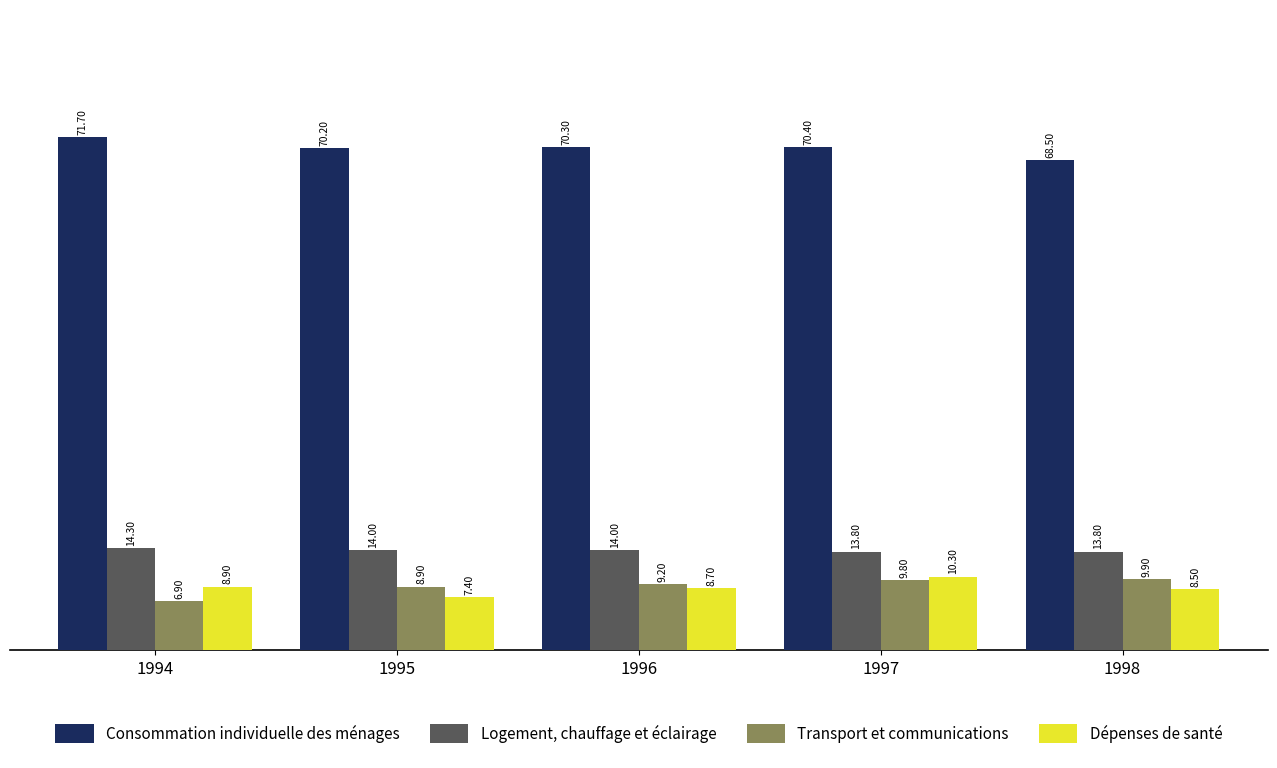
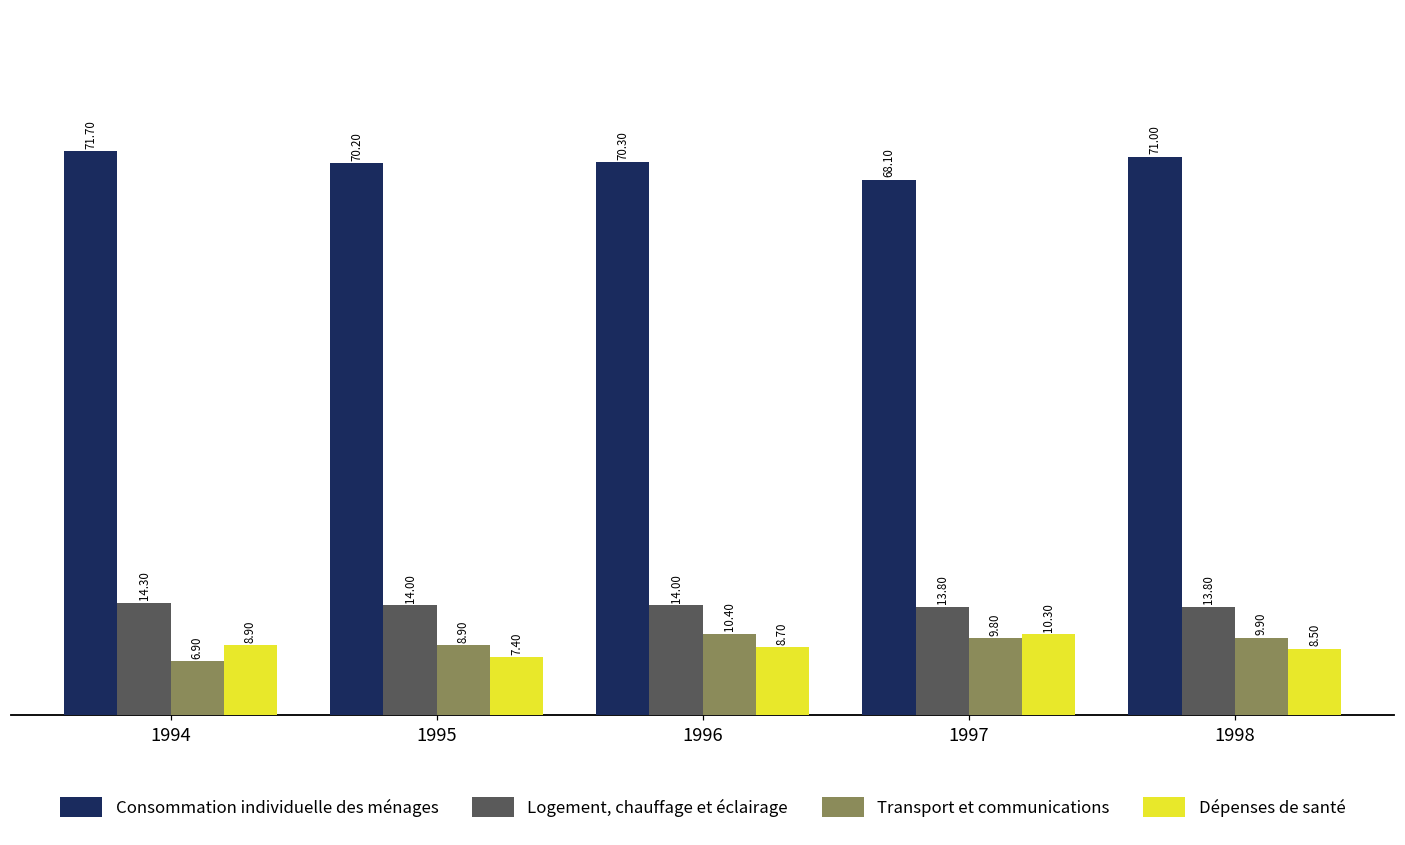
  {
    "Consommation individuelle des ménages": {
      "1994": 71.70,
      "1995": 70.20,
      "1996": 70.30,
-     "1997": 70.40,
-     "1998": 68.50
+     "1997": 68.10,
+     "1998": 71.00
    },
    "Logement, chauffage et éclairage": {
      "1994": 14.30,
      "1995": 14.00,
      "1996": 14.00,
      "1997": 13.80,
      "1998": 13.80
    },
    "Transport et communications": {
      "1994": 6.90,
      "1995": 8.90,
-     "1996": 9.20,
+     "1996": 10.40,
      "1997": 9.80,
      "1998": 9.90
    },
    "Dépenses de santé": {
      "1994": 8.90,
      "1995": 7.40,
      "1996": 8.70,
      "1997": 10.30,
      "1998": 8.50
    }
  }
